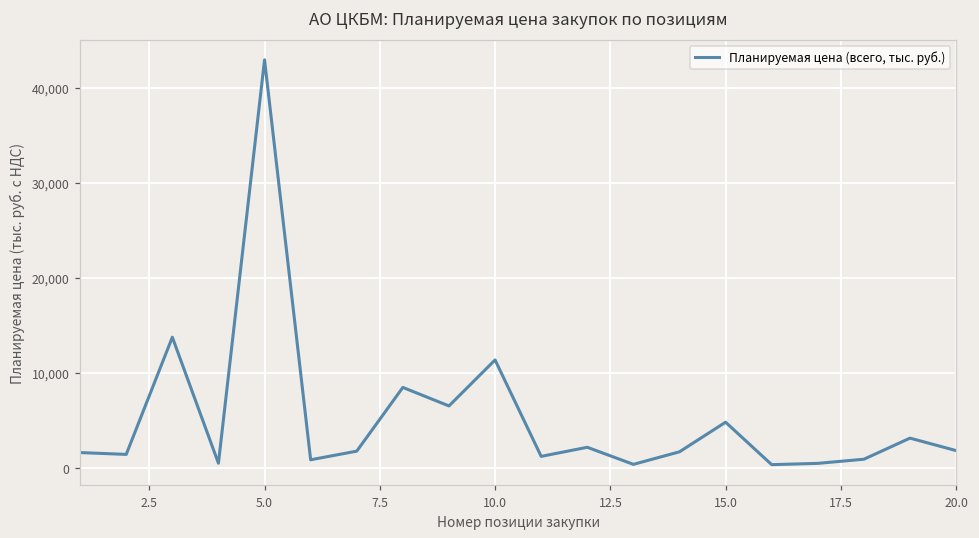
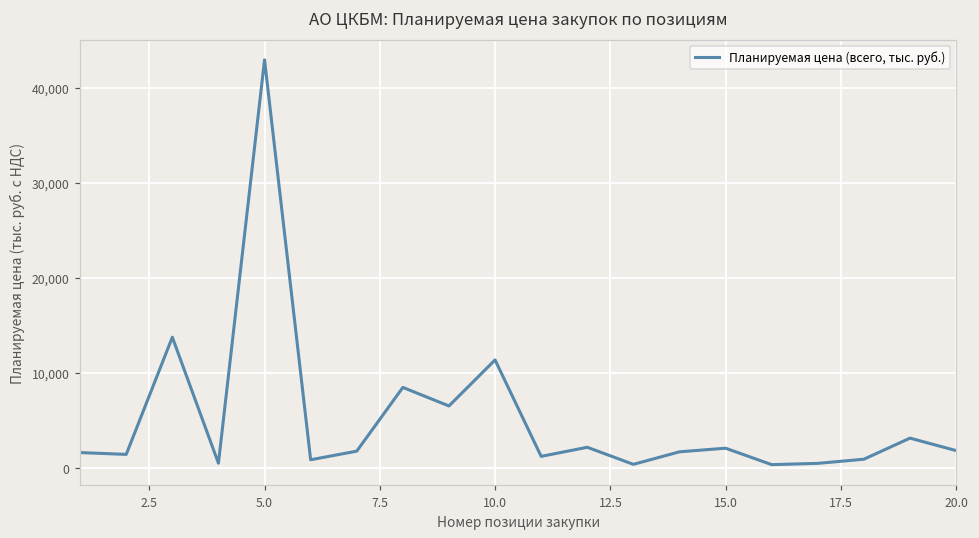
  {
    "5.0": "43,000",
    "10.0": "11,000",
-   "15.0": "5,000",
+   "15.0": "2,000",
    "20.0": "2,000"
  }
